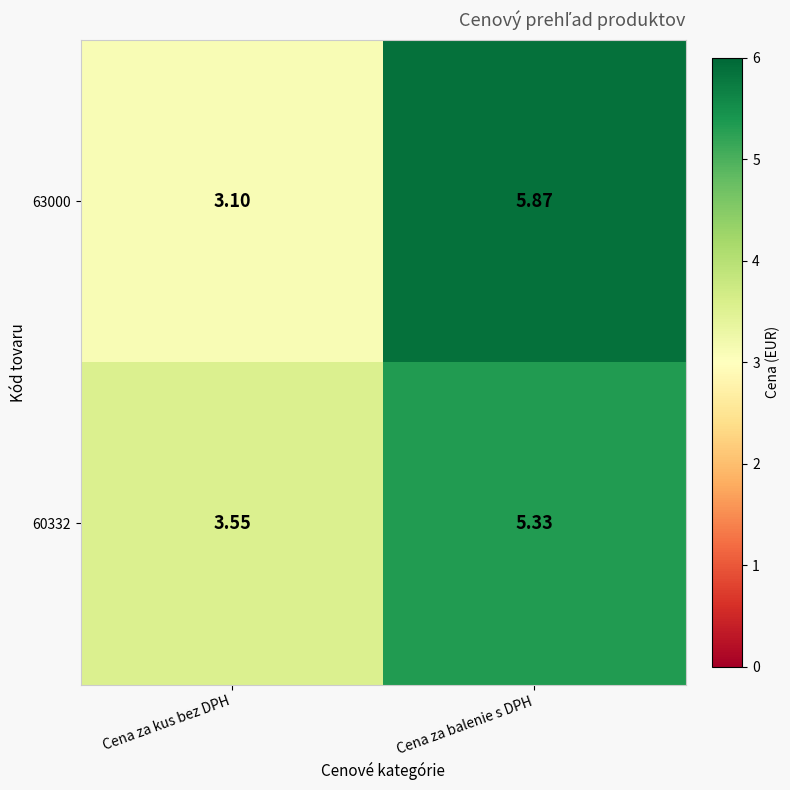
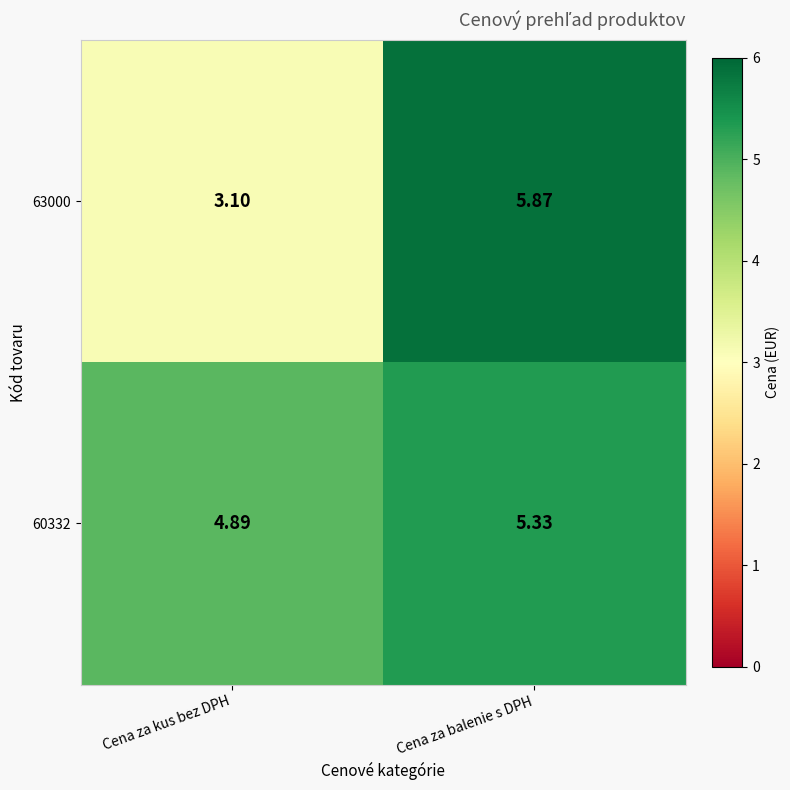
  {
    "63000": {
      "Cena za kus bez DPH": 3.10,
      "Cena za balenie s DPH": 5.87
    },
    "60332": {
-     "Cena za kus bez DPH": 3.55,
+     "Cena za kus bez DPH": 4.89,
      "Cena za balenie s DPH": 5.33
    }
  }
